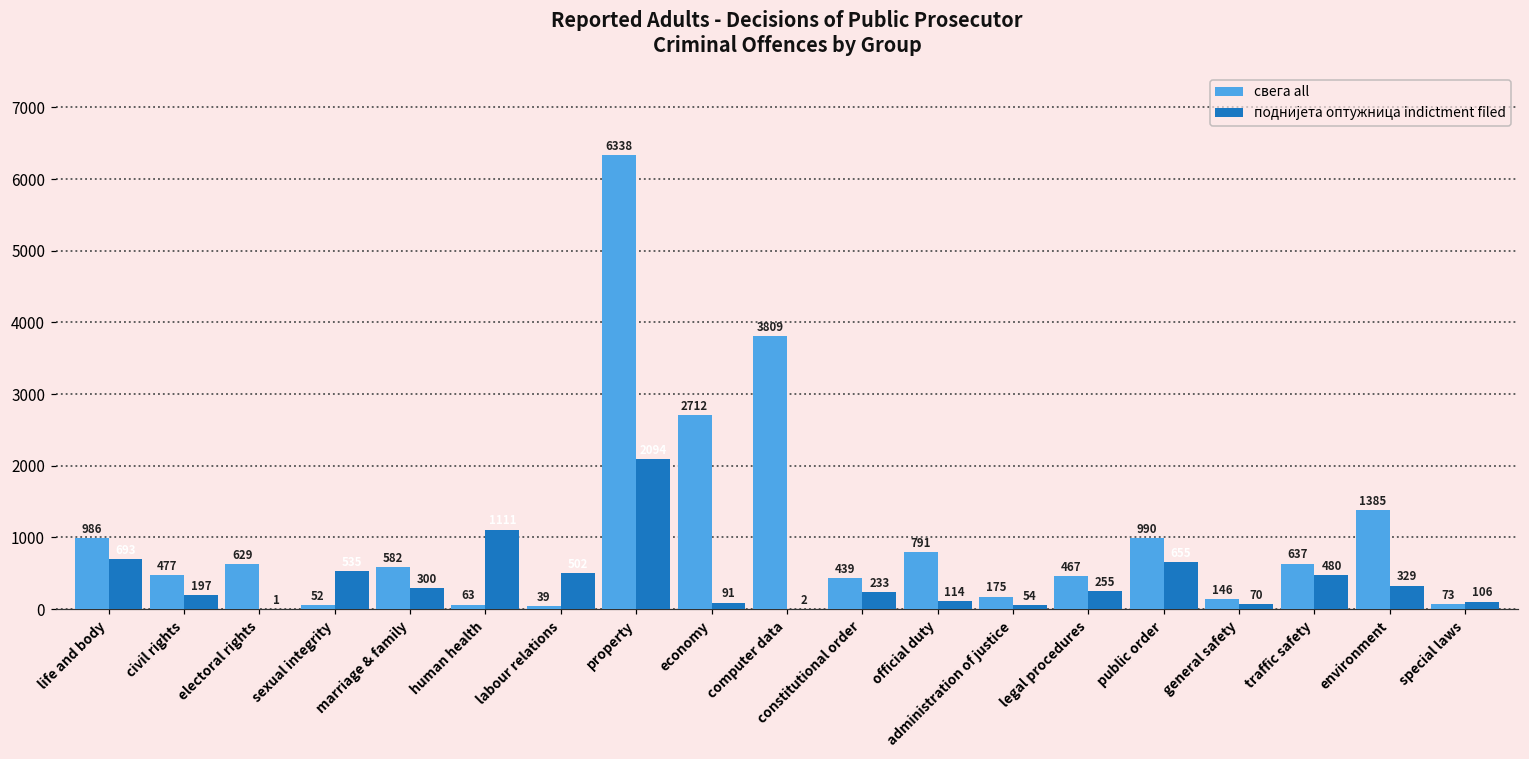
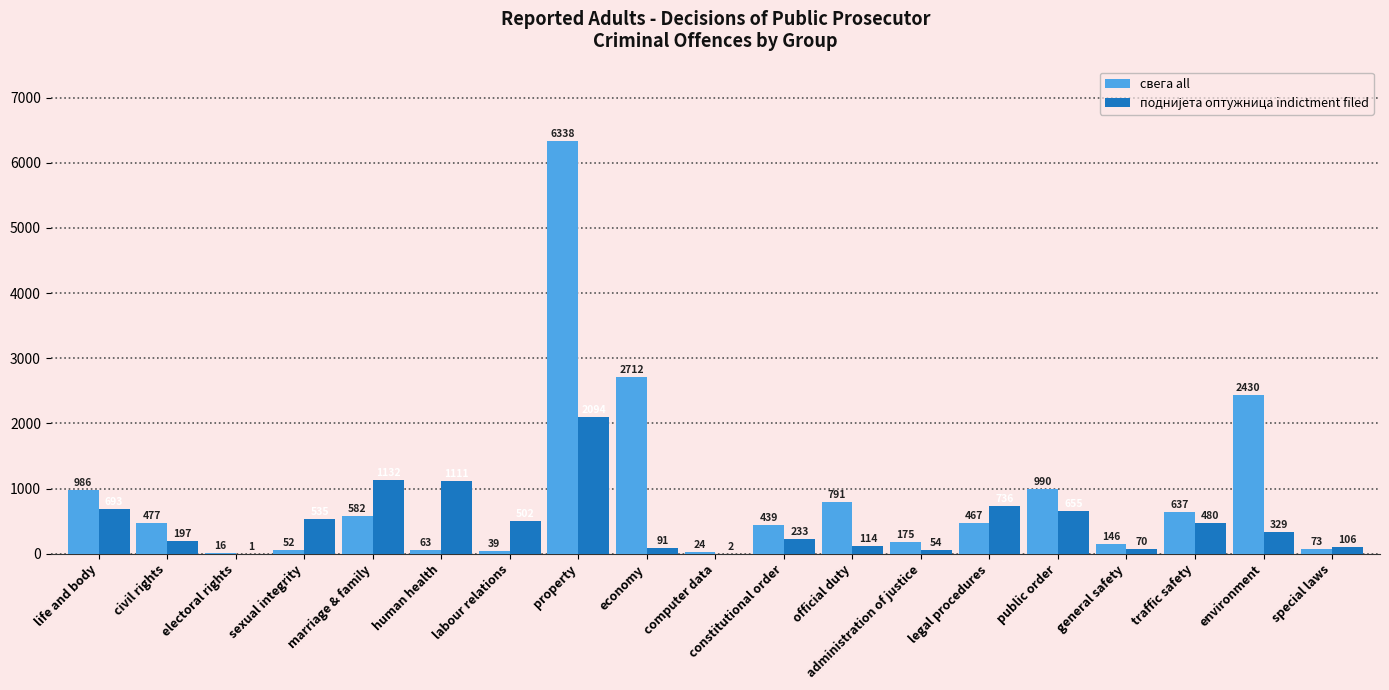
  {
    "свега all": {
      "life and body": 986,
      "civil rights": 477,
-     "electoral rights": 629,
+     "electoral rights": 16,
      "sexual integrity": 52,
      "marriage & family": 582,
      "human health": 63,
      "labour relations": 39,
      "property": 6338,
      "economy": 2712,
-     "computer data": 3809,
+     "computer data": 24,
      "constitutional order": 439,
      "official duty": 791,
      "administration of justice": 175,
      "legal procedures": 467,
      "public order": 990,
      "general safety": 146,
      "traffic safety": 637,
-     "environment": 1385,
+     "environment": 2430,
      "special laws": 73
    },
    "поднијета оптужница indictment filed": {
      "life and body": 700,
      "sexual integrity": 500,
-     "marriage & family": 300,
+     "marriage & family": 1100,
      "human health": 1100,
      "labour relations": 500,
      "property": 2100,
-     "legal procedures": 300,
+     "legal procedures": 700,
      "public order": 700
    }
  }
